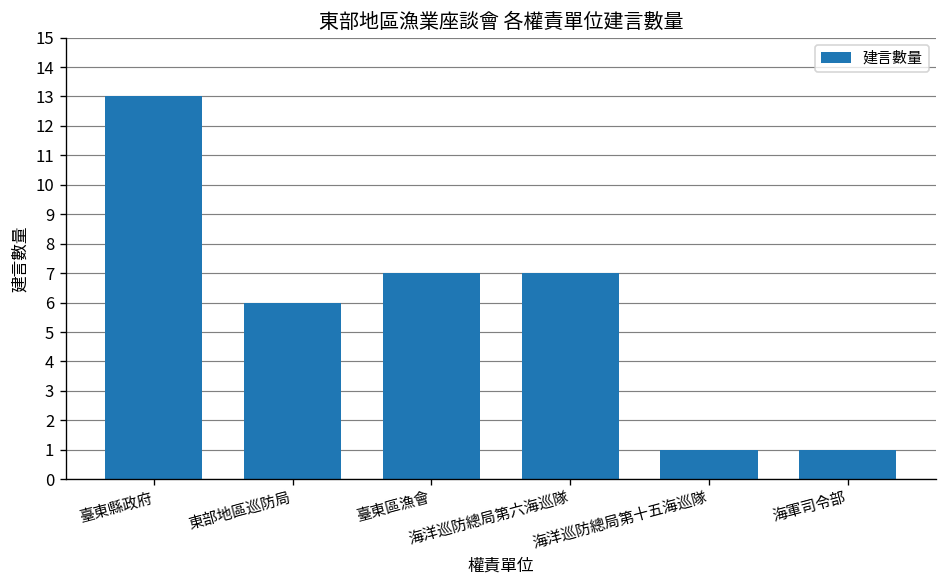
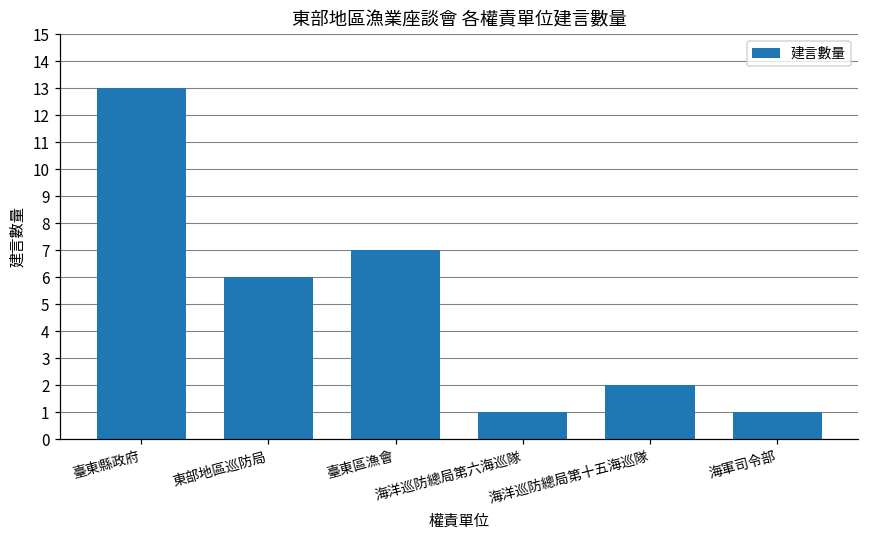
  {
    "臺東縣政府": 13,
    "東部地區巡防局": 6,
    "臺東區漁會": 7,
-   "海洋巡防總局第六海巡隊": 7,
-   "海洋巡防總局第十五海巡隊": 1,
+   "海洋巡防總局第六海巡隊": 1,
+   "海洋巡防總局第十五海巡隊": 2,
    "海軍司令部": 1
  }
